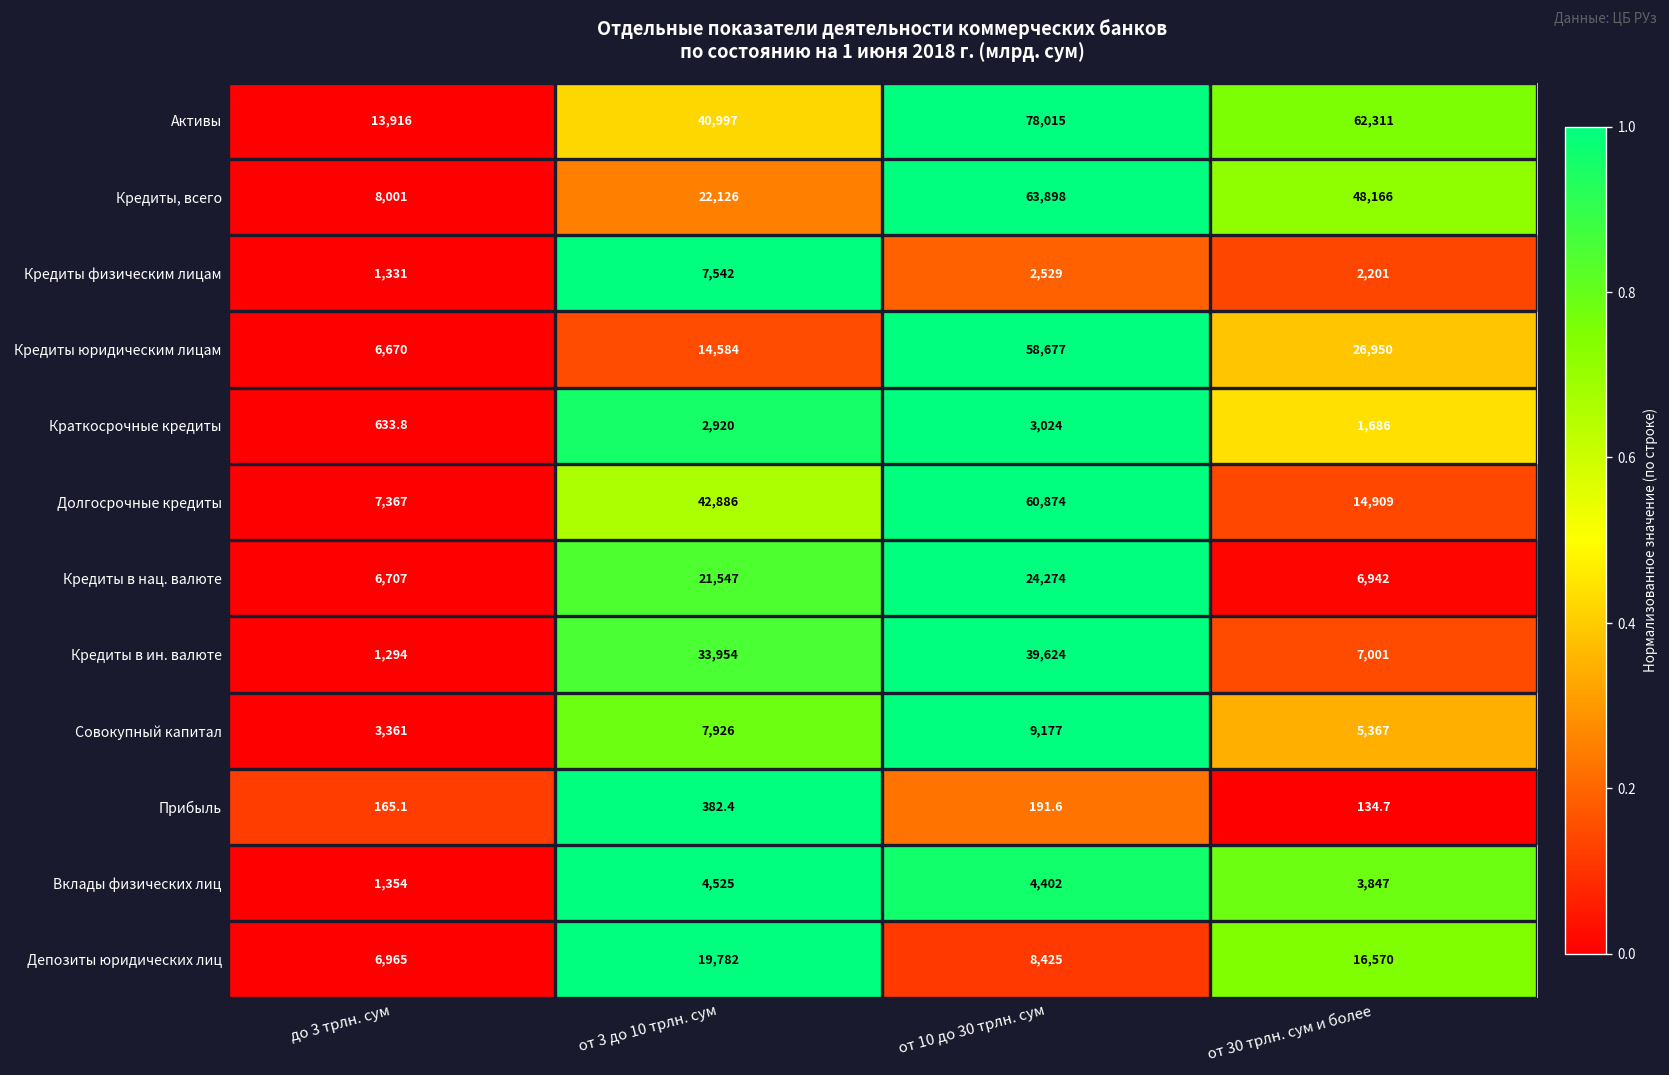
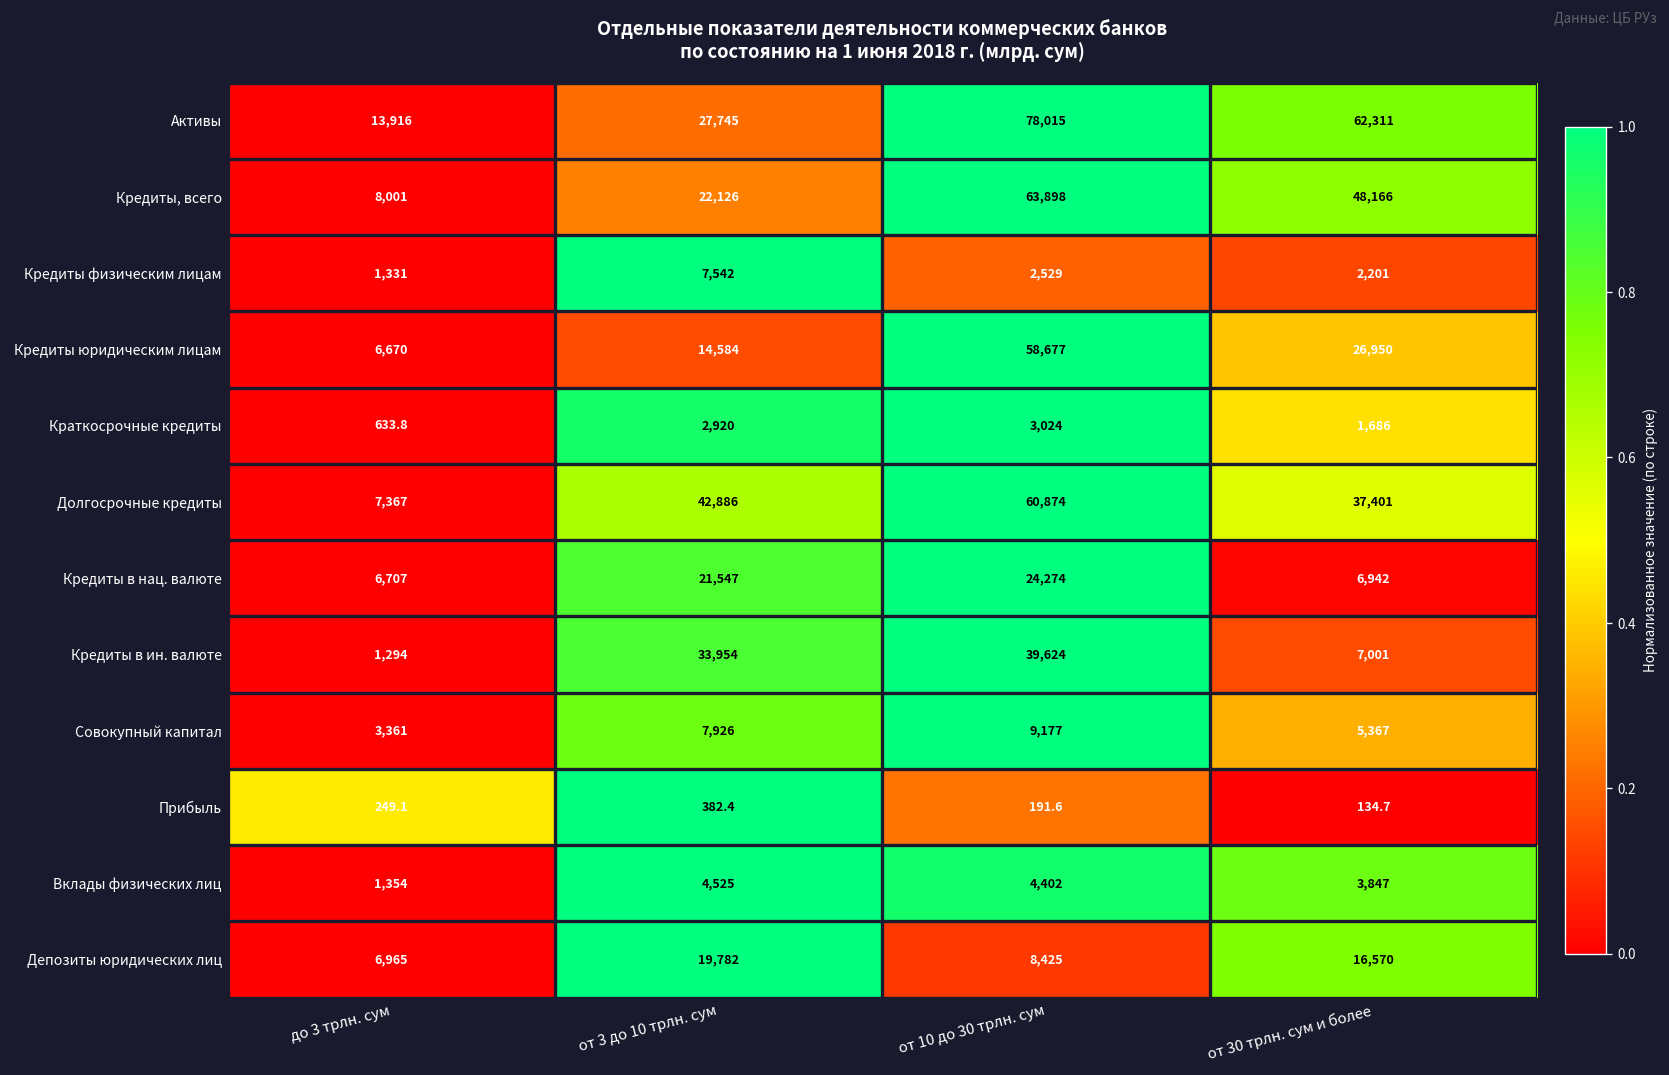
  {
    "Активы": {
      "до 3 трлн. сум": "13,916",
-     "от 3 до 10 трлн. сум": "40,997",
+     "от 3 до 10 трлн. сум": "27,745",
      "от 10 до 30 трлн. сум": "78,015",
      "от 30 трлн. сум и более": "62,311"
    },
    "Кредиты, всего": {
      "до 3 трлн. сум": "8,001",
      "от 3 до 10 трлн. сум": "22,126",
      "от 10 до 30 трлн. сум": "63,898",
      "от 30 трлн. сум и более": "48,166"
    },
    "Кредиты физическим лицам": {
      "до 3 трлн. сум": "1,331",
      "от 3 до 10 трлн. сум": "7,542",
      "от 10 до 30 трлн. сум": "2,529",
      "от 30 трлн. сум и более": "2,201"
    },
    "Кредиты юридическим лицам": {
      "до 3 трлн. сум": "6,670",
      "от 3 до 10 трлн. сум": "14,584",
      "от 10 до 30 трлн. сум": "58,677",
      "от 30 трлн. сум и более": "26,950"
    },
    "Краткосрочные кредиты": {
      "до 3 трлн. сум": "633.8",
      "от 3 до 10 трлн. сум": "2,920",
      "от 10 до 30 трлн. сум": "3,024",
      "от 30 трлн. сум и более": "1,686"
    },
    "Долгосрочные кредиты": {
      "до 3 трлн. сум": "7,367",
      "от 3 до 10 трлн. сум": "42,886",
      "от 10 до 30 трлн. сум": "60,874",
-     "от 30 трлн. сум и более": "14,909"
+     "от 30 трлн. сум и более": "37,401"
    },
    "Кредиты в нац. валюте": {
      "до 3 трлн. сум": "6,707",
      "от 3 до 10 трлн. сум": "21,547",
      "от 10 до 30 трлн. сум": "24,274",
      "от 30 трлн. сум и более": "6,942"
    },
    "Кредиты в ин. валюте": {
      "до 3 трлн. сум": "1,294",
      "от 3 до 10 трлн. сум": "33,954",
      "от 10 до 30 трлн. сум": "39,624",
      "от 30 трлн. сум и более": "7,001"
    },
    "Совокупный капитал": {
      "до 3 трлн. сум": "3,361",
      "от 3 до 10 трлн. сум": "7,926",
      "от 10 до 30 трлн. сум": "9,177",
      "от 30 трлн. сум и более": "5,367"
    },
    "Прибыль": {
-     "до 3 трлн. сум": "165.1",
+     "до 3 трлн. сум": "249.1",
      "от 3 до 10 трлн. сум": "382.4",
      "от 10 до 30 трлн. сум": "191.6",
      "от 30 трлн. сум и более": "134.7"
    },
    "Вклады физических лиц": {
      "до 3 трлн. сум": "1,354",
      "от 3 до 10 трлн. сум": "4,525",
      "от 10 до 30 трлн. сум": "4,402",
      "от 30 трлн. сум и более": "3,847"
    },
    "Депозиты юридических лиц": {
      "до 3 трлн. сум": "6,965",
      "от 3 до 10 трлн. сум": "19,782",
      "от 10 до 30 трлн. сум": "8,425",
      "от 30 трлн. сум и более": "16,570"
    }
  }
